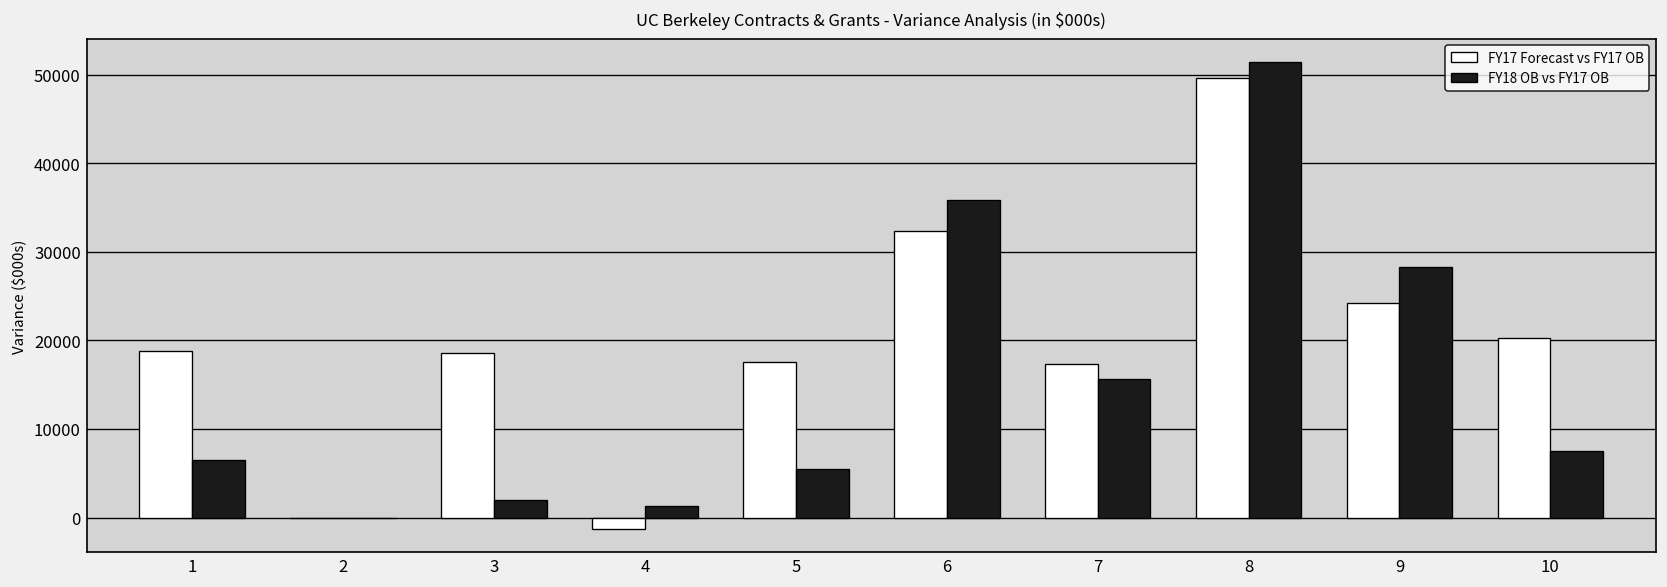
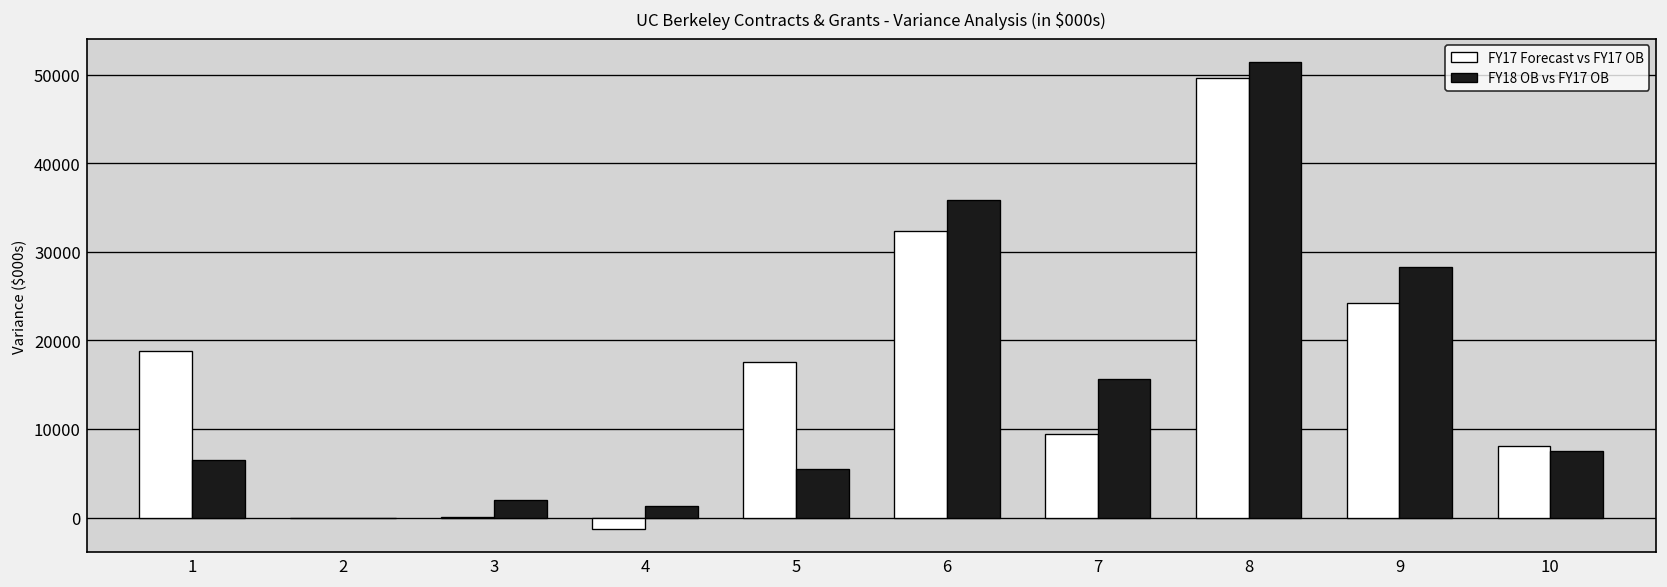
  {
    "FY17 Forecast vs FY17 OB": {
      "1": 19000,
-     "3": 19000,
+     "3": 0,
      "4": -1000,
      "5": 18000,
      "6": 32000,
-     "7": 17000,
+     "7": 9000,
      "8": 50000,
      "9": 24000,
-     "10": 20000
+     "10": 8000
    },
    "FY18 OB vs FY17 OB": {
      "1": 7000,
      "3": 2000,
      "4": 1000,
      "5": 5000,
      "6": 36000,
      "7": 16000,
      "8": 51000,
      "9": 28000,
      "10": 8000
    }
  }
